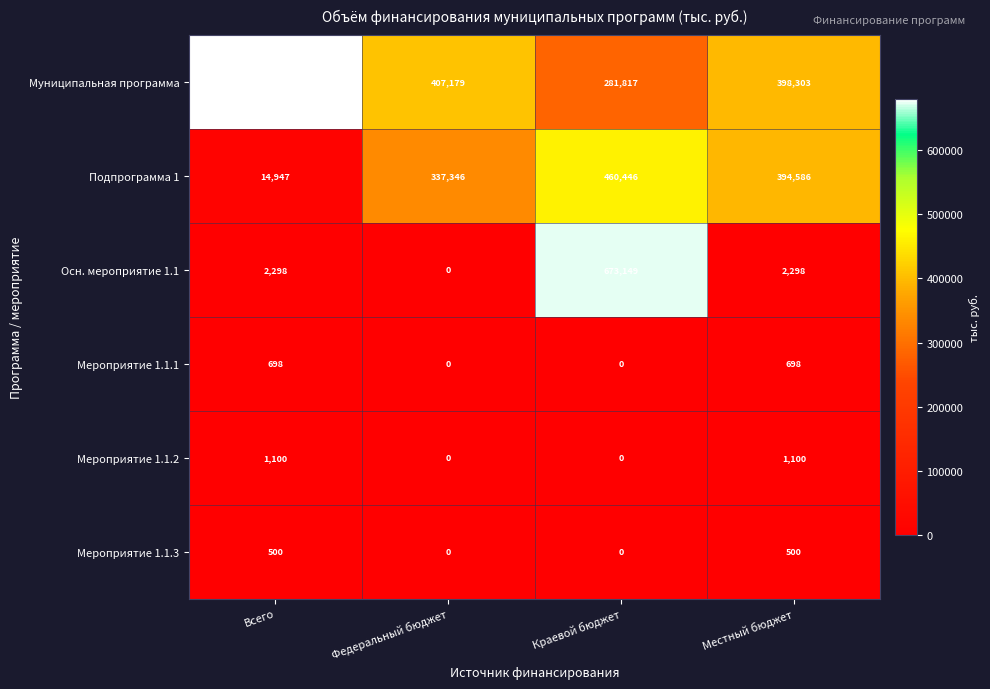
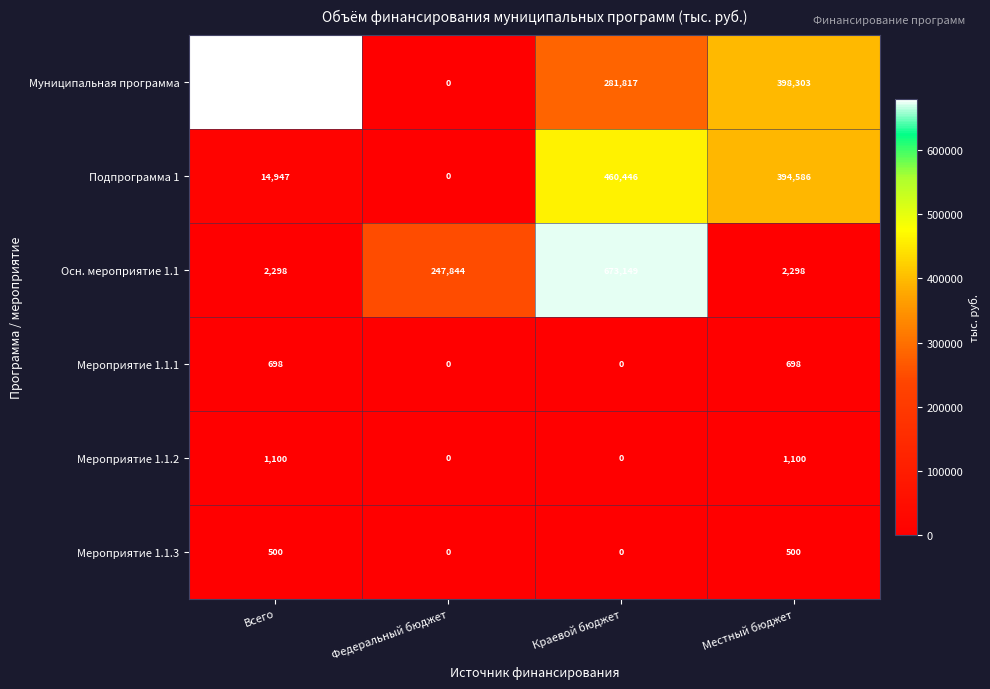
  {
    "Муниципальная программа": {
-     "Федеральный бюджет": "407,179"
+     "Федеральный бюджет": "0"
    },
    "Подпрограмма 1": {
-     "Федеральный бюджет": "337,346"
+     "Федеральный бюджет": "0"
    },
    "Осн. мероприятие 1.1": {
-     "Федеральный бюджет": "0"
+     "Федеральный бюджет": "247,844"
    }
  }
